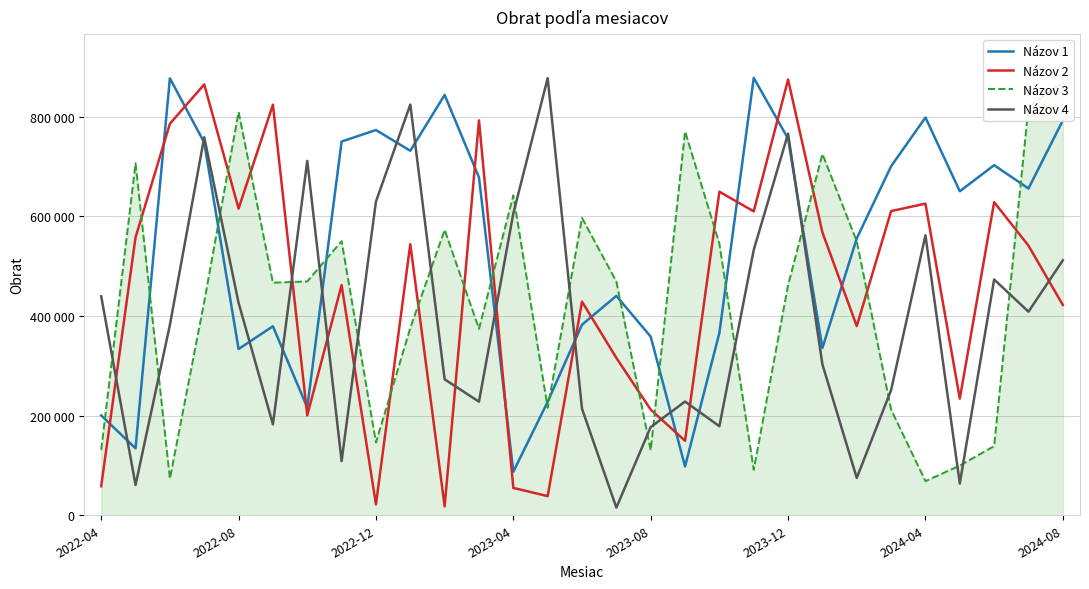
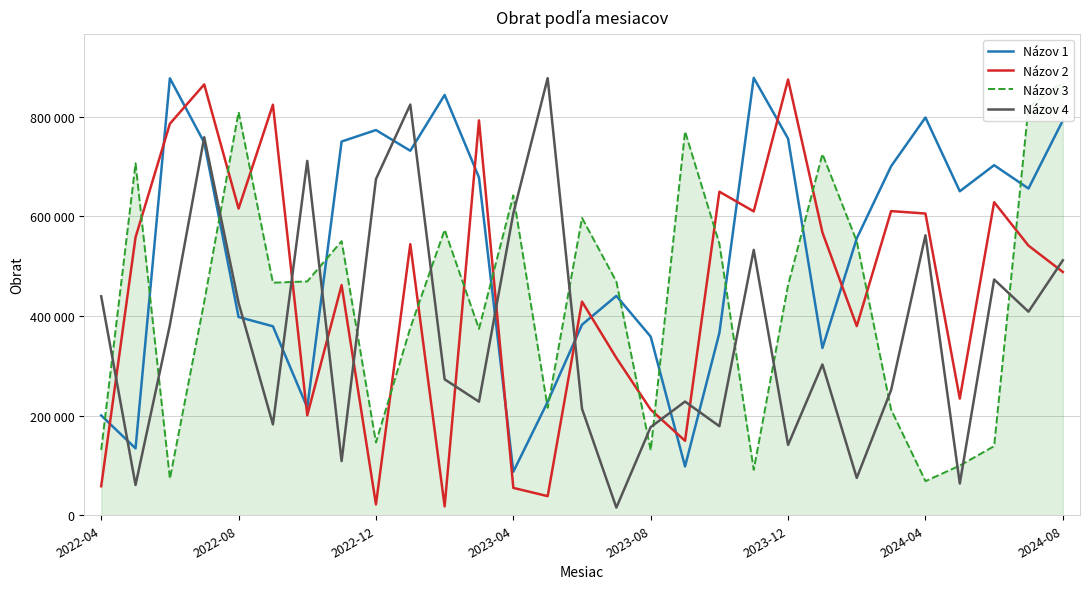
  {
    "Názov 1": {
      "2022-04": 200000,
-     "2022-08": 330000,
+     "2022-08": 400000,
      "2022-12": 770000,
      "2023-04": 90000,
      "2023-08": 360000,
      "2023-12": 760000,
      "2024-04": 800000
    },
    "Názov 2": {
      "2022-04": 60000,
      "2022-08": 620000,
      "2022-12": 20000,
      "2023-04": 50000,
      "2023-08": 210000,
      "2023-12": 870000,
-     "2024-04": 630000,
-     "2024-08": 420000
+     "2024-04": 610000,
+     "2024-08": 490000
    },
    "Názov 3": {
      "2022-04": 130000,
      "2022-08": 810000,
      "2022-12": 150000,
      "2023-04": 640000,
      "2023-08": 130000,
      "2023-12": 460000,
      "2024-04": 70000
    },
    "Názov 4": {
      "2022-04": 440000,
      "2022-08": 430000,
-     "2022-12": 630000,
+     "2022-12": 680000,
      "2023-04": 610000,
      "2023-08": 180000,
-     "2023-12": 770000,
+     "2023-12": 140000,
      "2024-04": 560000,
      "2024-08": 510000
    }
  }
